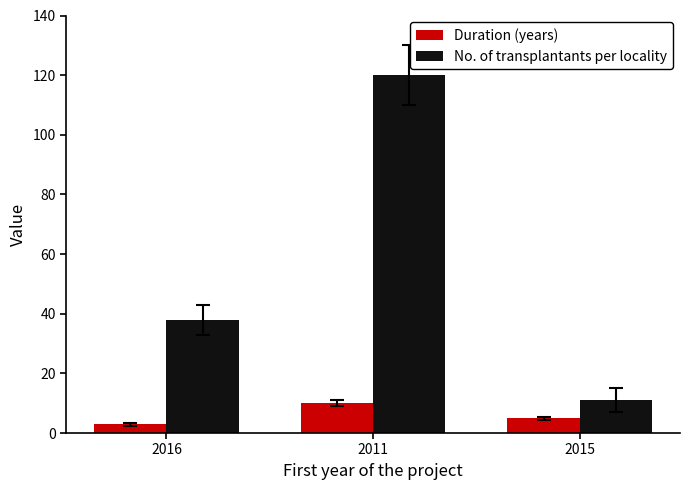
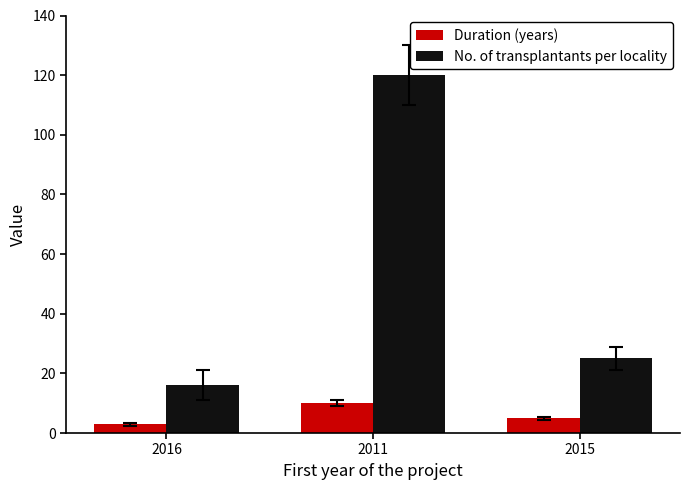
  {
    "Duration (years)": {
      "2016": 3,
      "2011": 10,
      "2015": 5
    },
    "No. of transplantants per locality": {
-     "2016": 38,
+     "2016": 16,
      "2011": 120,
-     "2015": 11
+     "2015": 25
    }
  }
